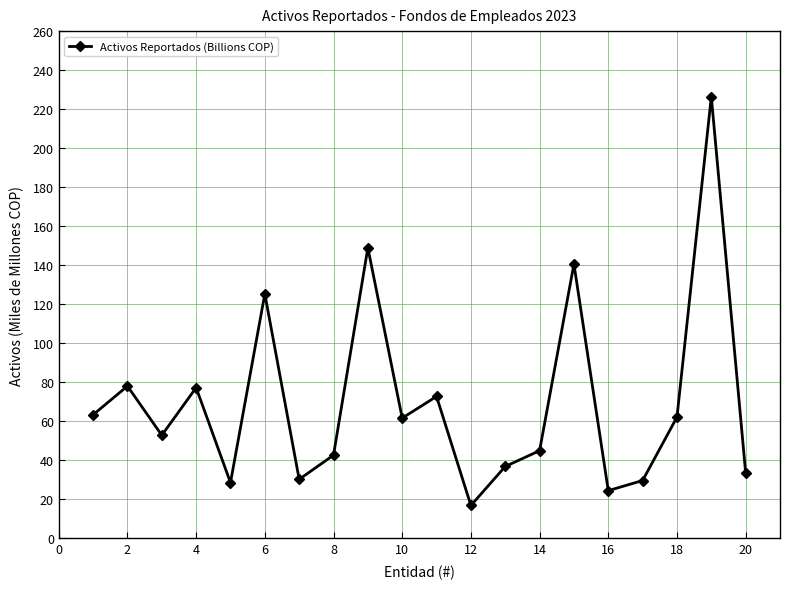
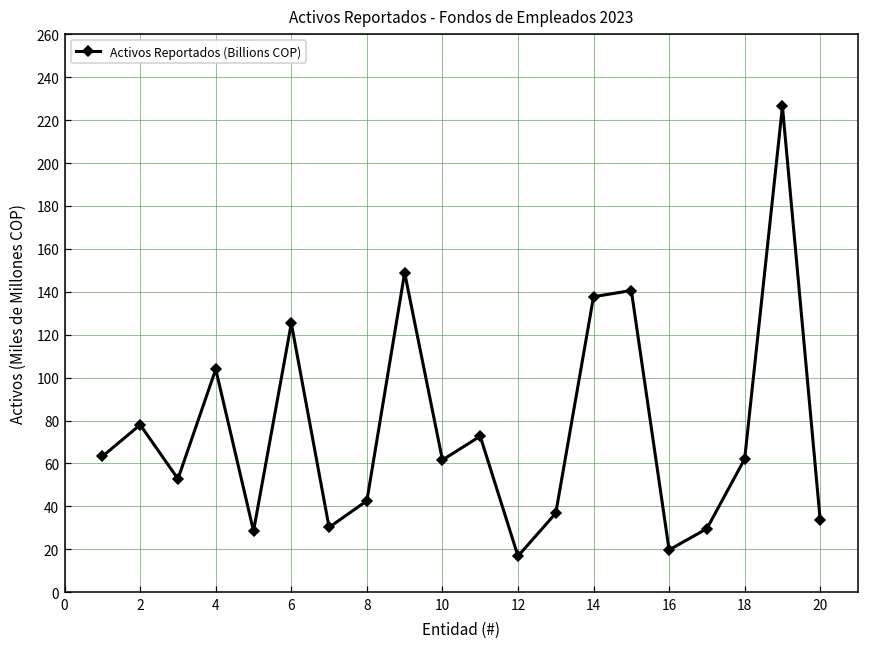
  {
    "2": 78,
-   "4": 77,
+   "4": 104,
    "6": 125,
    "8": 43,
    "10": 62,
    "12": 17,
-   "14": 45,
-   "16": 24,
+   "14": 138,
+   "16": 20,
    "18": 62,
    "20": 34
  }
